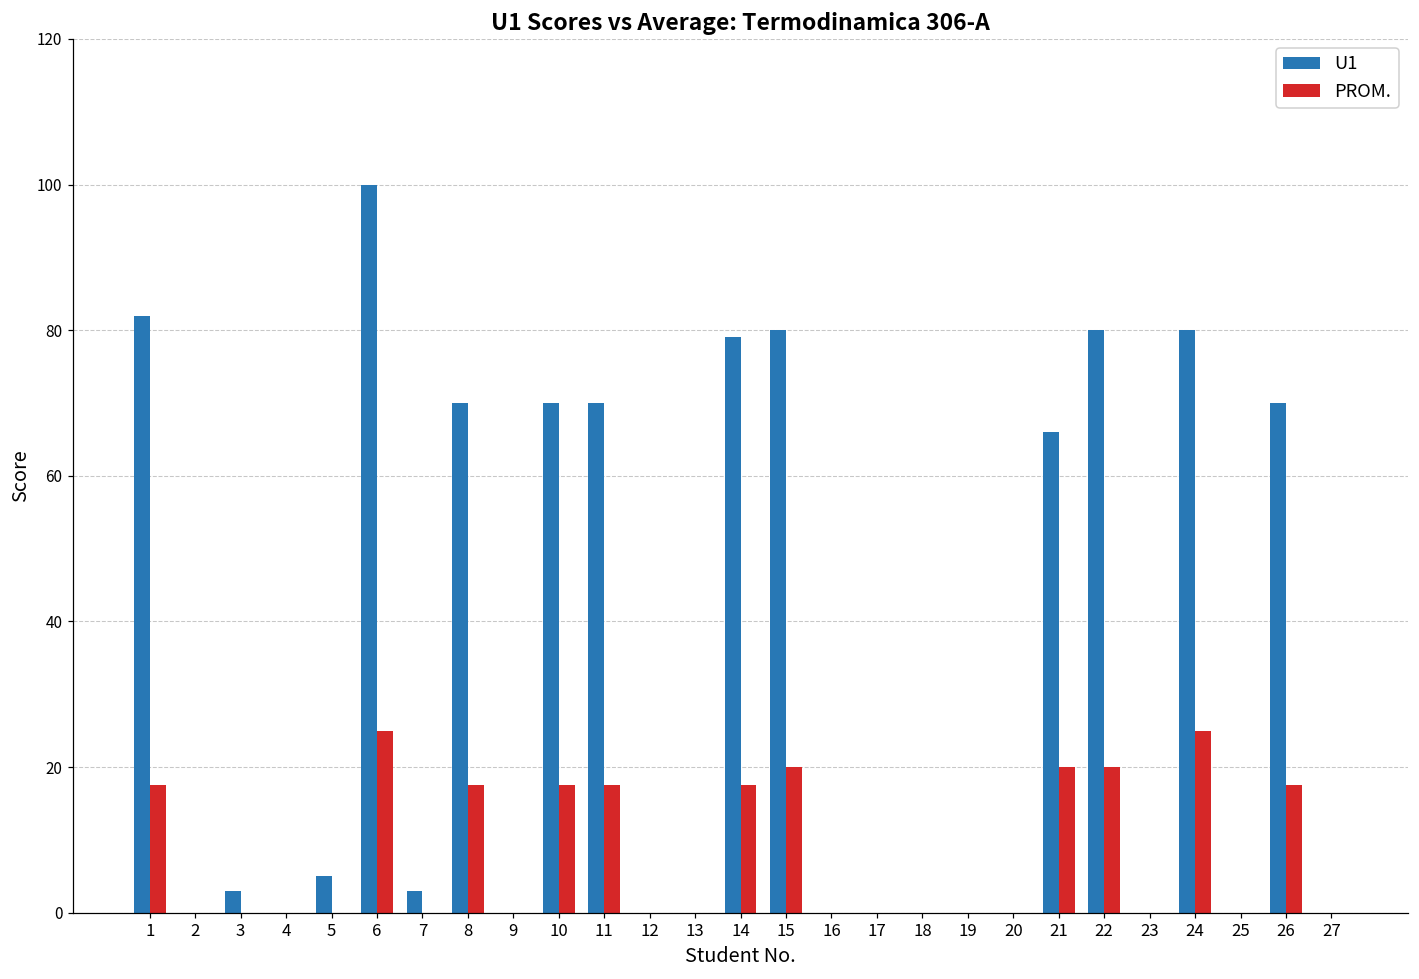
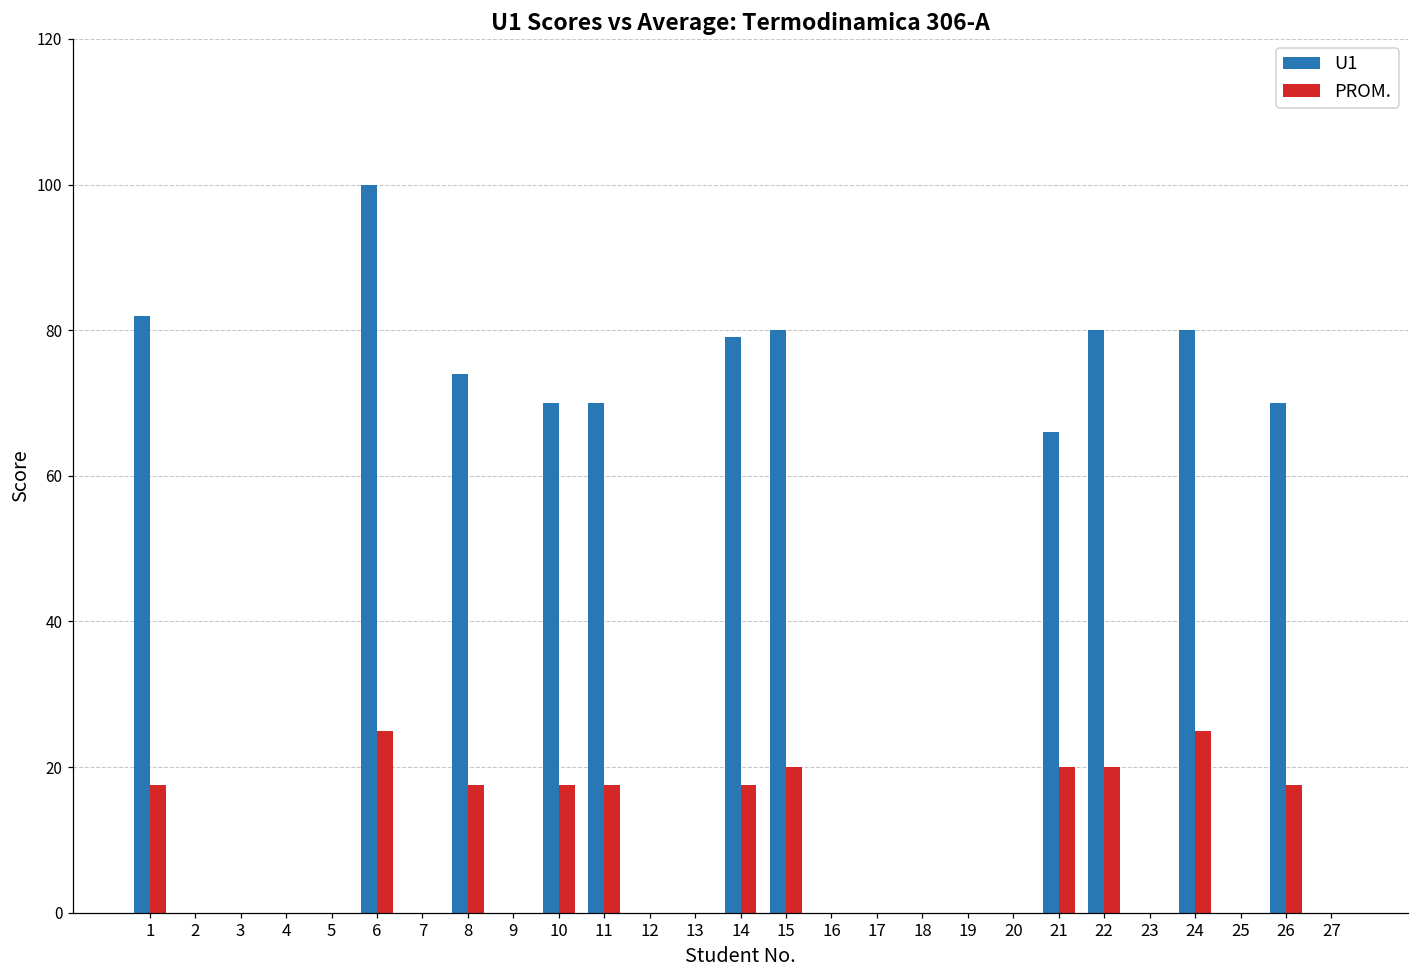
  {
    "U1": {
      "1": 82,
      "2": 0,
-     "3": 3,
+     "3": 0,
      "4": 0,
-     "5": 5,
+     "5": 0,
      "6": 100,
-     "7": 3,
-     "8": 70,
+     "7": 0,
+     "8": 74,
      "9": 0,
      "10": 70,
      "11": 70,
      "12": 0,
      "13": 0,
      "14": 79,
      "15": 80,
      "16": 0,
      "17": 0,
      "18": 0,
      "19": 0,
      "20": 0,
      "21": 66,
      "22": 80,
      "23": 0,
      "24": 80,
      "25": 0,
      "26": 70,
      "27": 0
    },
    "PROM.": {
      "1": 18,
      "2": 0,
      "3": 0,
      "4": 0,
      "5": 0,
      "6": 25,
      "7": 0,
      "8": 18,
      "9": 0,
      "10": 18,
      "11": 18,
      "12": 0,
      "13": 0,
      "14": 18,
      "15": 20,
      "16": 0,
      "17": 0,
      "18": 0,
      "19": 0,
      "20": 0,
      "21": 20,
      "22": 20,
      "23": 0,
      "24": 25,
      "25": 0,
      "26": 18,
      "27": 0
    }
  }
